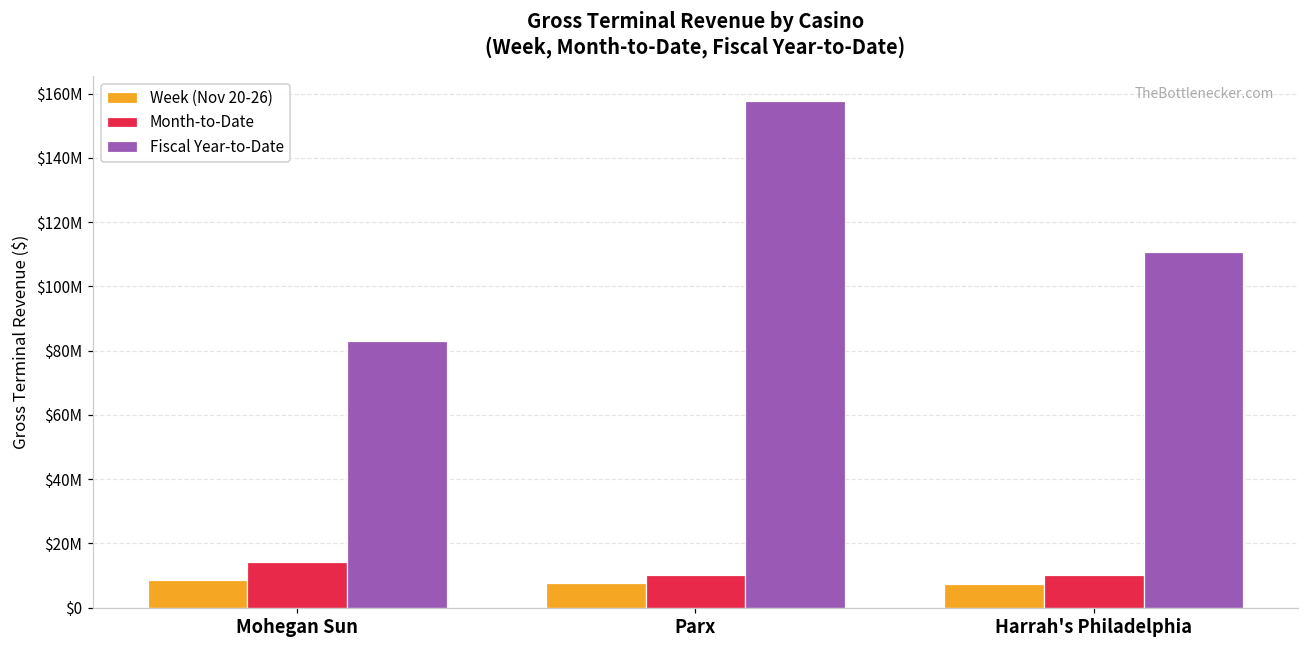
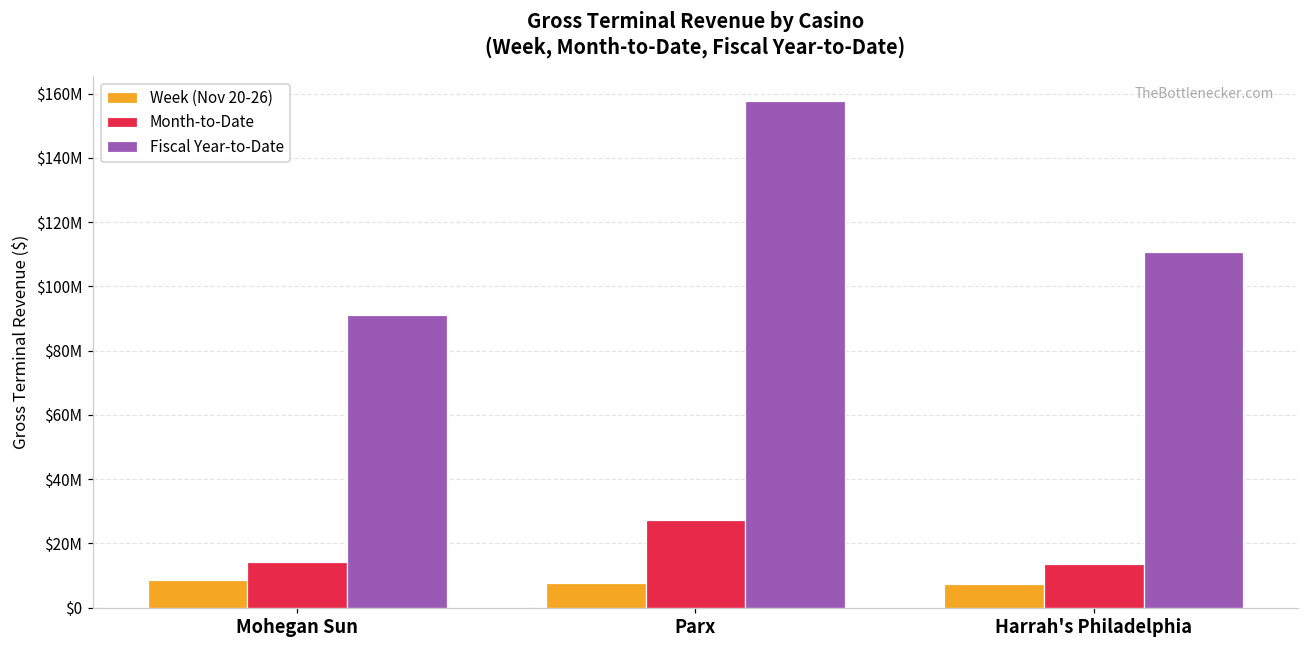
  {
    "Week (Nov 20-26)": {
      "Mohegan Sun": "$8000000",
      "Parx": "$7000000",
      "Harrah's Philadelphia": "$7000000"
    },
    "Month-to-Date": {
      "Mohegan Sun": "$14000000",
-     "Parx": "$10000000",
-     "Harrah's Philadelphia": "$10000000"
+     "Parx": "$27000000",
+     "Harrah's Philadelphia": "$14000000"
    },
    "Fiscal Year-to-Date": {
-     "Mohegan Sun": "$83000000",
+     "Mohegan Sun": "$91000000",
      "Parx": "$158000000",
      "Harrah's Philadelphia": "$111000000"
    }
  }
